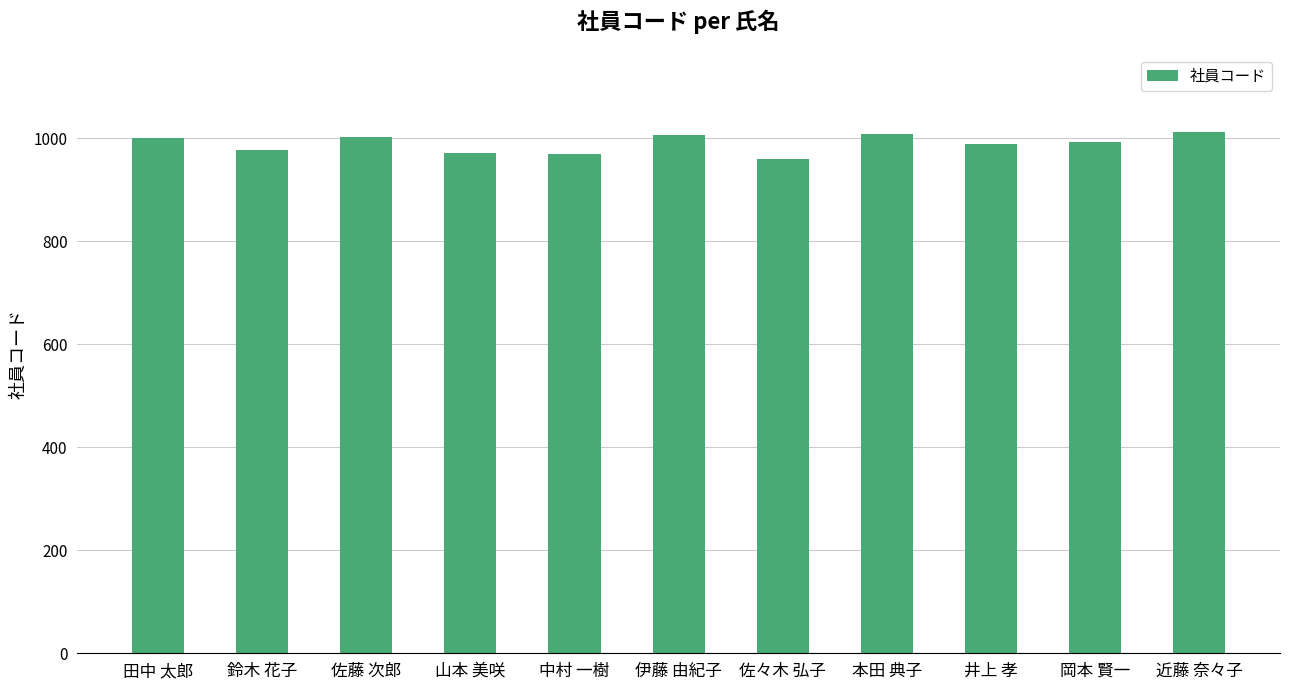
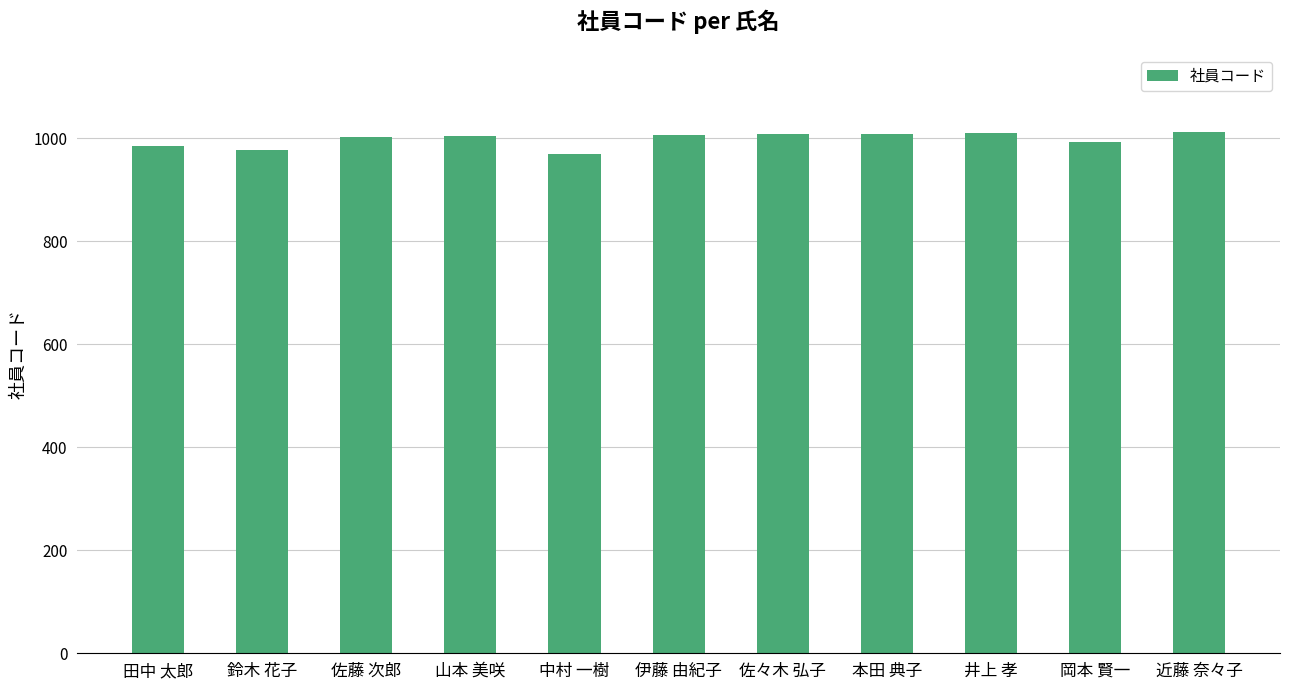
  {
-   "田中 太郎": 1000,
+   "田中 太郎": 980,
    "鈴木 花子": 980,
    "佐藤 次郎": 1000,
-   "山本 美咲": 970,
+   "山本 美咲": 1000,
    "中村 一樹": 970,
    "伊藤 由紀子": 1010,
-   "佐々木 弘子": 960,
+   "佐々木 弘子": 1010,
    "本田 典子": 1010,
-   "井上 孝": 990,
+   "井上 孝": 1010,
    "岡本 賢一": 990,
    "近藤 奈々子": 1010
  }
